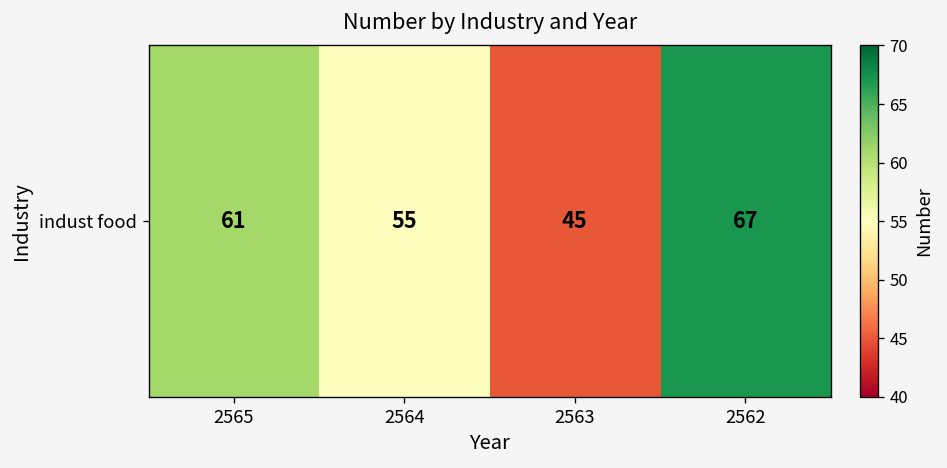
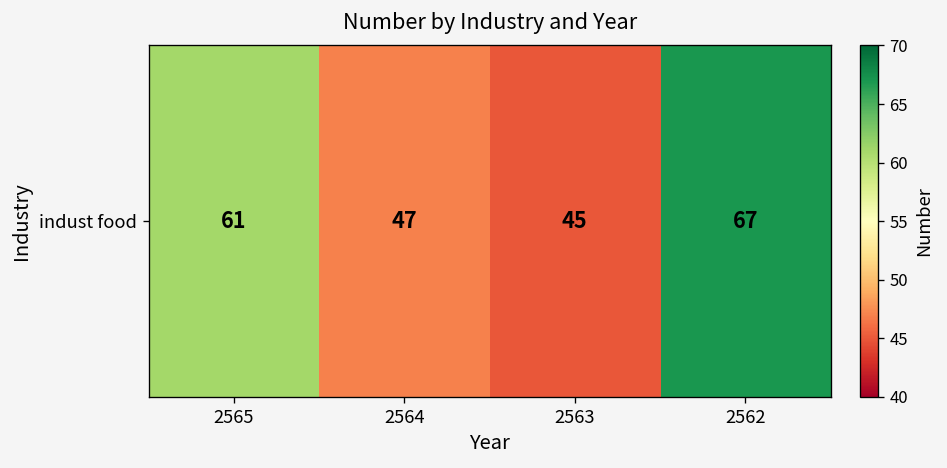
  {
    "indust food": {
      "2565": 61,
-     "2564": 55,
+     "2564": 47,
      "2563": 45,
      "2562": 67
    }
  }
